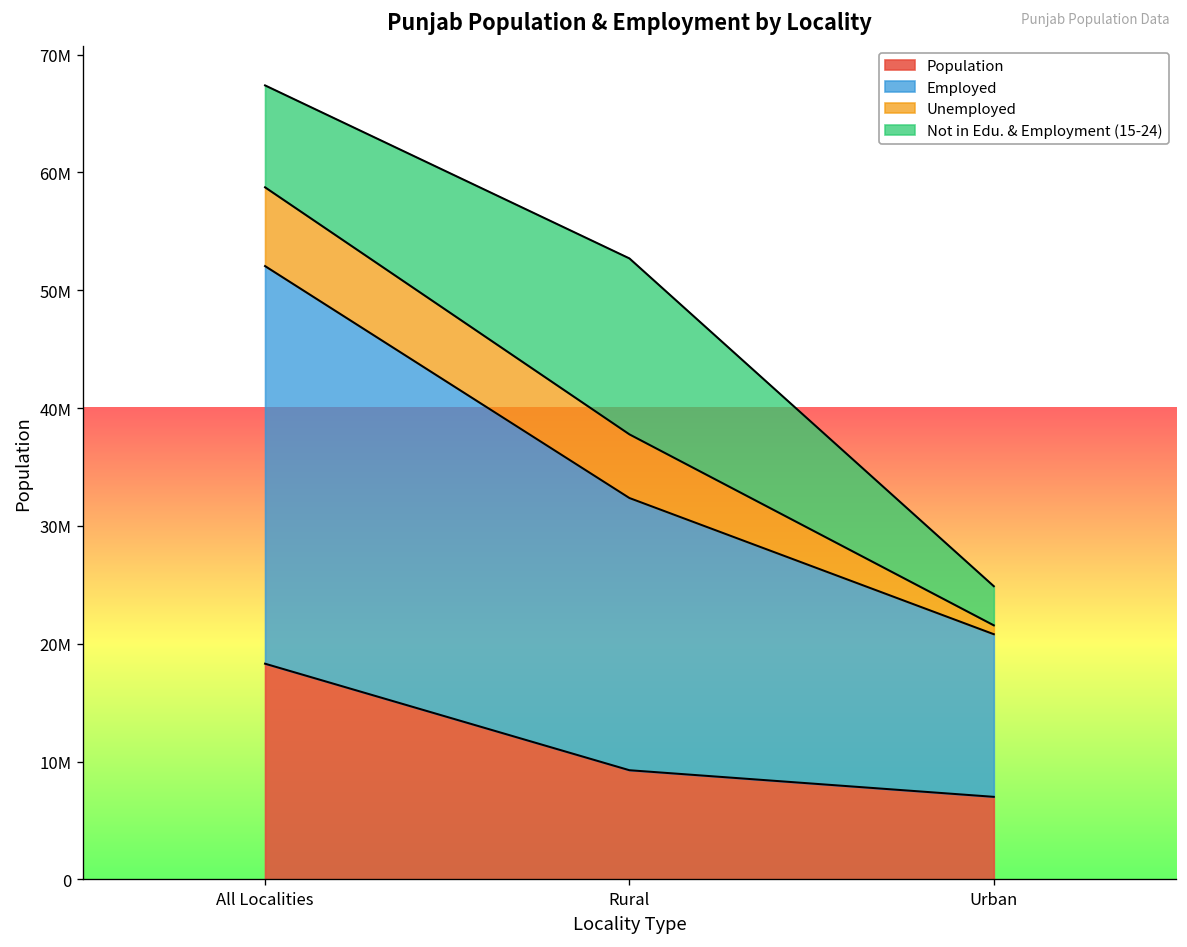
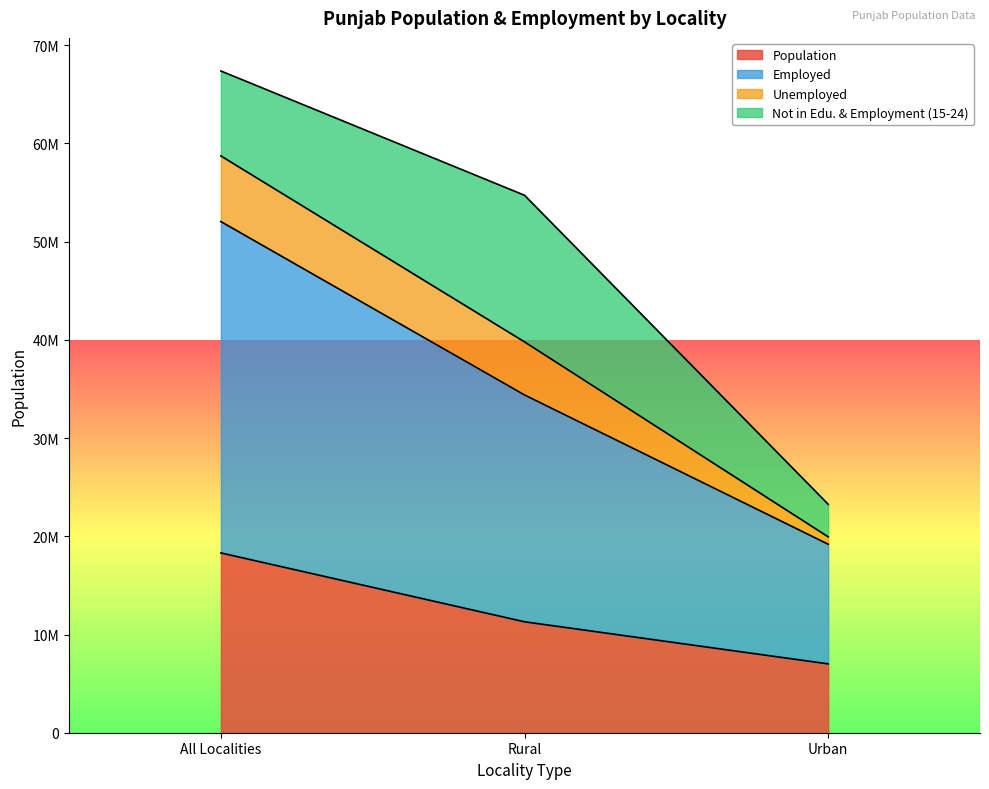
  {
    "Population": {
      "All Localities": 18000000,
-     "Rural": 9000000,
+     "Rural": 11000000,
      "Urban": 7000000
    },
    "Employed": {
      "All Localities": 34000000,
      "Rural": 23000000,
-     "Urban": 14000000
+     "Urban": 12000000
    },
    "Unemployed": {
      "All Localities": 7000000,
      "Rural": 5000000,
      "Urban": 1000000
    },
    "Not in Edu. & Employment (15-24)": {
      "All Localities": 9000000,
      "Rural": 15000000,
      "Urban": 3000000
    }
  }
